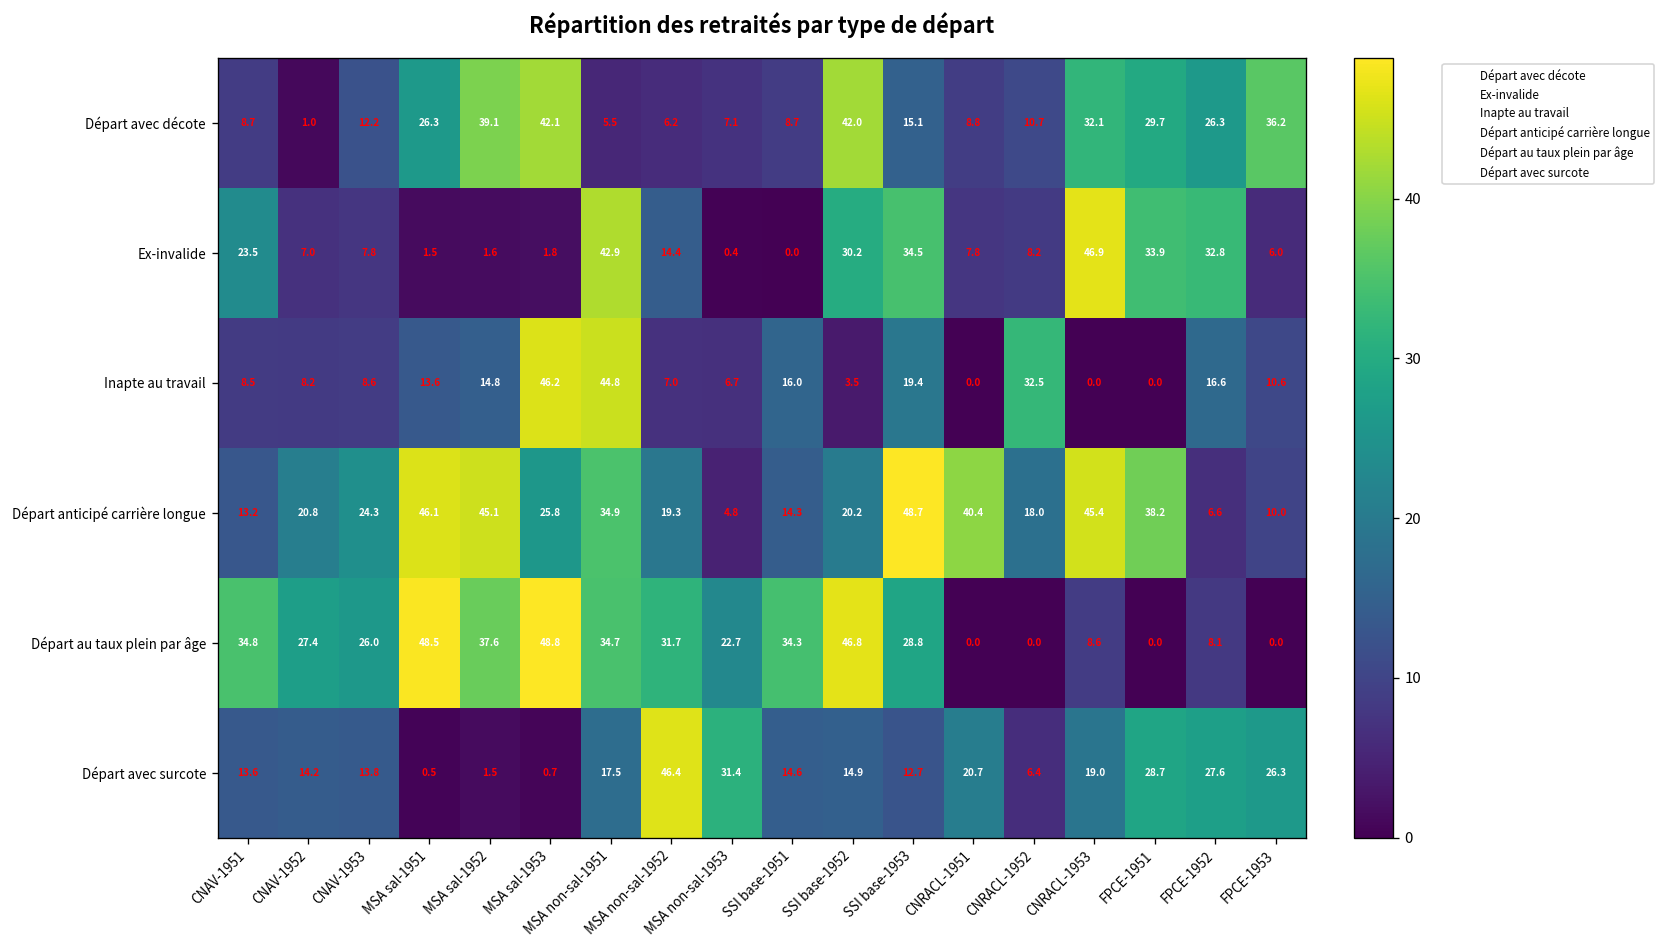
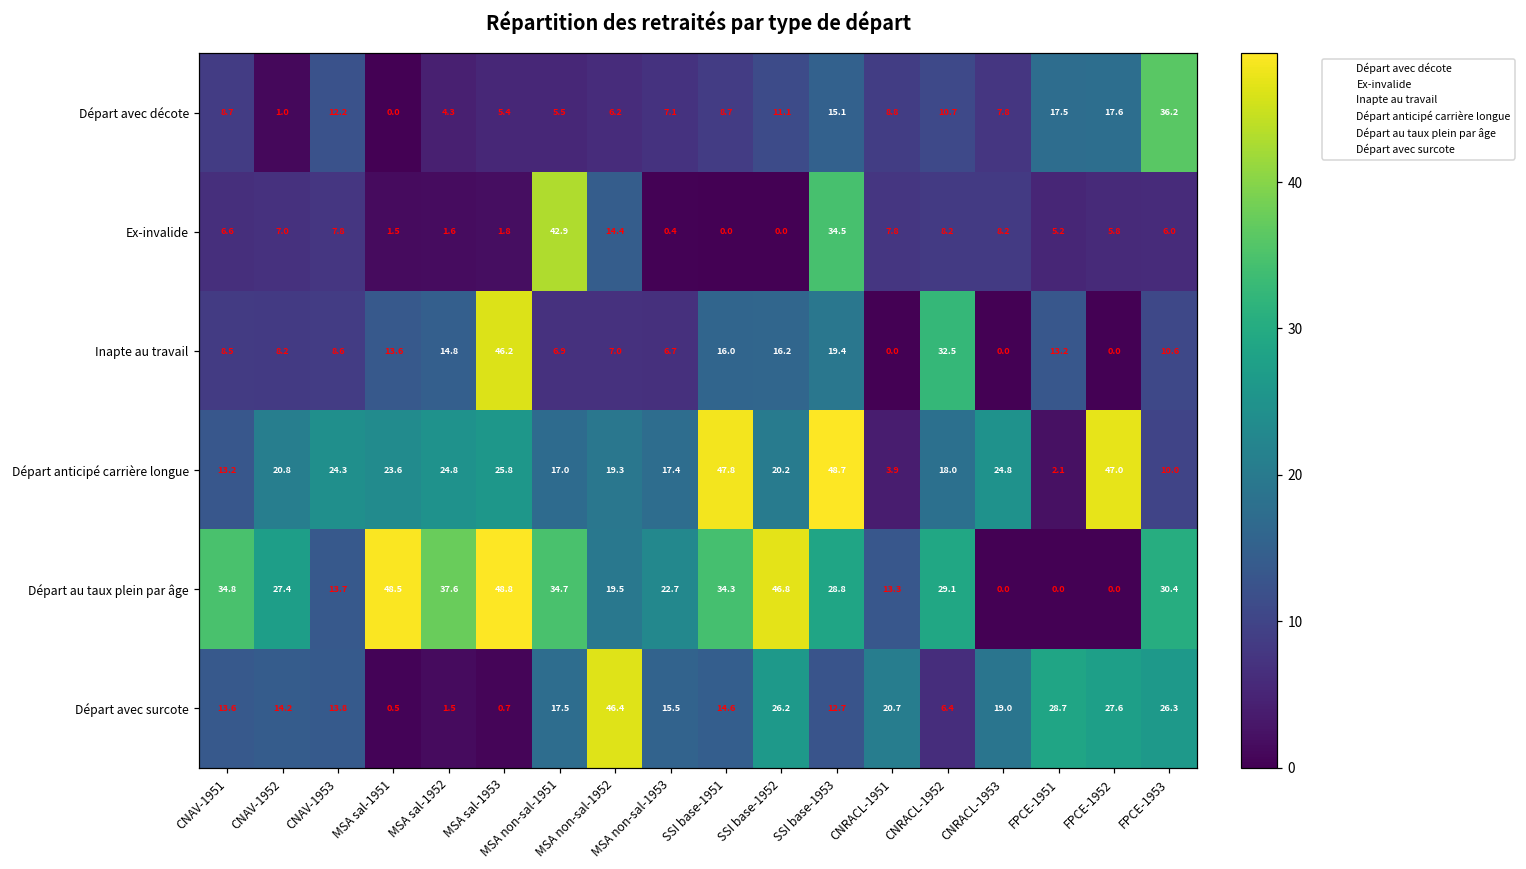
  {
    "Départ avec décote": {
      "CNAV-1951": 8.7,
      "CNAV-1952": 1.0,
      "CNAV-1953": 12.2,
-     "MSA sal-1951": 26.3,
-     "MSA sal-1952": 39.1,
-     "MSA sal-1953": 42.1,
+     "MSA sal-1951": 0.0,
+     "MSA sal-1952": 4.3,
+     "MSA sal-1953": 5.4,
      "MSA non-sal-1951": 5.5,
      "MSA non-sal-1952": 6.2,
      "MSA non-sal-1953": 7.1,
      "SSI base-1951": 8.7,
-     "SSI base-1952": 42.0,
+     "SSI base-1952": 11.1,
      "SSI base-1953": 15.1,
      "CNRACL-1951": 8.8,
      "CNRACL-1952": 10.7,
-     "CNRACL-1953": 32.1,
-     "FPCE-1951": 29.7,
-     "FPCE-1952": 26.3,
+     "CNRACL-1953": 7.8,
+     "FPCE-1951": 17.5,
+     "FPCE-1952": 17.6,
      "FPCE-1953": 36.2
    },
    "Ex-invalide": {
-     "CNAV-1951": 23.5,
+     "CNAV-1951": 6.6,
      "CNAV-1952": 7.0,
      "CNAV-1953": 7.8,
      "MSA sal-1951": 1.5,
      "MSA sal-1952": 1.6,
      "MSA sal-1953": 1.8,
      "MSA non-sal-1951": 42.9,
      "MSA non-sal-1952": 14.4,
      "MSA non-sal-1953": 0.4,
      "SSI base-1951": 0.0,
-     "SSI base-1952": 30.2,
+     "SSI base-1952": 0.0,
      "SSI base-1953": 34.5,
      "CNRACL-1951": 7.8,
      "CNRACL-1952": 8.2,
-     "CNRACL-1953": 46.9,
-     "FPCE-1951": 33.9,
-     "FPCE-1952": 32.8,
+     "CNRACL-1953": 8.2,
+     "FPCE-1951": 5.2,
+     "FPCE-1952": 5.8,
      "FPCE-1953": 6.0
    },
    "Inapte au travail": {
      "CNAV-1951": 8.5,
      "CNAV-1952": 8.2,
      "CNAV-1953": 8.6,
      "MSA sal-1951": 13.6,
      "MSA sal-1952": 14.8,
      "MSA sal-1953": 46.2,
-     "MSA non-sal-1951": 44.8,
+     "MSA non-sal-1951": 6.9,
      "MSA non-sal-1952": 7.0,
      "MSA non-sal-1953": 6.7,
      "SSI base-1951": 16.0,
-     "SSI base-1952": 3.5,
+     "SSI base-1952": 16.2,
      "SSI base-1953": 19.4,
      "CNRACL-1951": 0.0,
      "CNRACL-1952": 32.5,
      "CNRACL-1953": 0.0,
-     "FPCE-1951": 0.0,
-     "FPCE-1952": 16.6,
+     "FPCE-1951": 13.2,
+     "FPCE-1952": 0.0,
      "FPCE-1953": 10.6
    },
    "Départ anticipé carrière longue": {
      "CNAV-1951": 13.2,
      "CNAV-1952": 20.8,
      "CNAV-1953": 24.3,
-     "MSA sal-1951": 46.1,
-     "MSA sal-1952": 45.1,
+     "MSA sal-1951": 23.6,
+     "MSA sal-1952": 24.8,
      "MSA sal-1953": 25.8,
-     "MSA non-sal-1951": 34.9,
+     "MSA non-sal-1951": 17.0,
      "MSA non-sal-1952": 19.3,
-     "MSA non-sal-1953": 4.8,
-     "SSI base-1951": 14.3,
+     "MSA non-sal-1953": 17.4,
+     "SSI base-1951": 47.8,
      "SSI base-1952": 20.2,
      "SSI base-1953": 48.7,
-     "CNRACL-1951": 40.4,
+     "CNRACL-1951": 3.9,
      "CNRACL-1952": 18.0,
-     "CNRACL-1953": 45.4,
-     "FPCE-1951": 38.2,
-     "FPCE-1952": 6.6,
+     "CNRACL-1953": 24.8,
+     "FPCE-1951": 2.1,
+     "FPCE-1952": 47.0,
      "FPCE-1953": 10.0
    },
    "Départ au taux plein par âge": {
      "CNAV-1951": 34.8,
      "CNAV-1952": 27.4,
-     "CNAV-1953": 26.0,
+     "CNAV-1953": 13.7,
      "MSA sal-1951": 48.5,
      "MSA sal-1952": 37.6,
      "MSA sal-1953": 48.8,
      "MSA non-sal-1951": 34.7,
-     "MSA non-sal-1952": 31.7,
+     "MSA non-sal-1952": 19.5,
      "MSA non-sal-1953": 22.7,
      "SSI base-1951": 34.3,
      "SSI base-1952": 46.8,
      "SSI base-1953": 28.8,
-     "CNRACL-1951": 0.0,
-     "CNRACL-1952": 0.0,
-     "CNRACL-1953": 8.6,
+     "CNRACL-1951": 13.3,
+     "CNRACL-1952": 29.1,
+     "CNRACL-1953": 0.0,
      "FPCE-1951": 0.0,
-     "FPCE-1952": 8.1,
-     "FPCE-1953": 0.0
+     "FPCE-1952": 0.0,
+     "FPCE-1953": 30.4
    },
    "Départ avec surcote": {
      "CNAV-1951": 13.6,
      "CNAV-1952": 14.2,
      "CNAV-1953": 13.8,
      "MSA sal-1951": 0.5,
      "MSA sal-1952": 1.5,
      "MSA sal-1953": 0.7,
      "MSA non-sal-1951": 17.5,
      "MSA non-sal-1952": 46.4,
-     "MSA non-sal-1953": 31.4,
+     "MSA non-sal-1953": 15.5,
      "SSI base-1951": 14.6,
-     "SSI base-1952": 14.9,
+     "SSI base-1952": 26.2,
      "SSI base-1953": 12.7,
      "CNRACL-1951": 20.7,
      "CNRACL-1952": 6.4,
      "CNRACL-1953": 19.0,
      "FPCE-1951": 28.7,
      "FPCE-1952": 27.6,
      "FPCE-1953": 26.3
    }
  }
